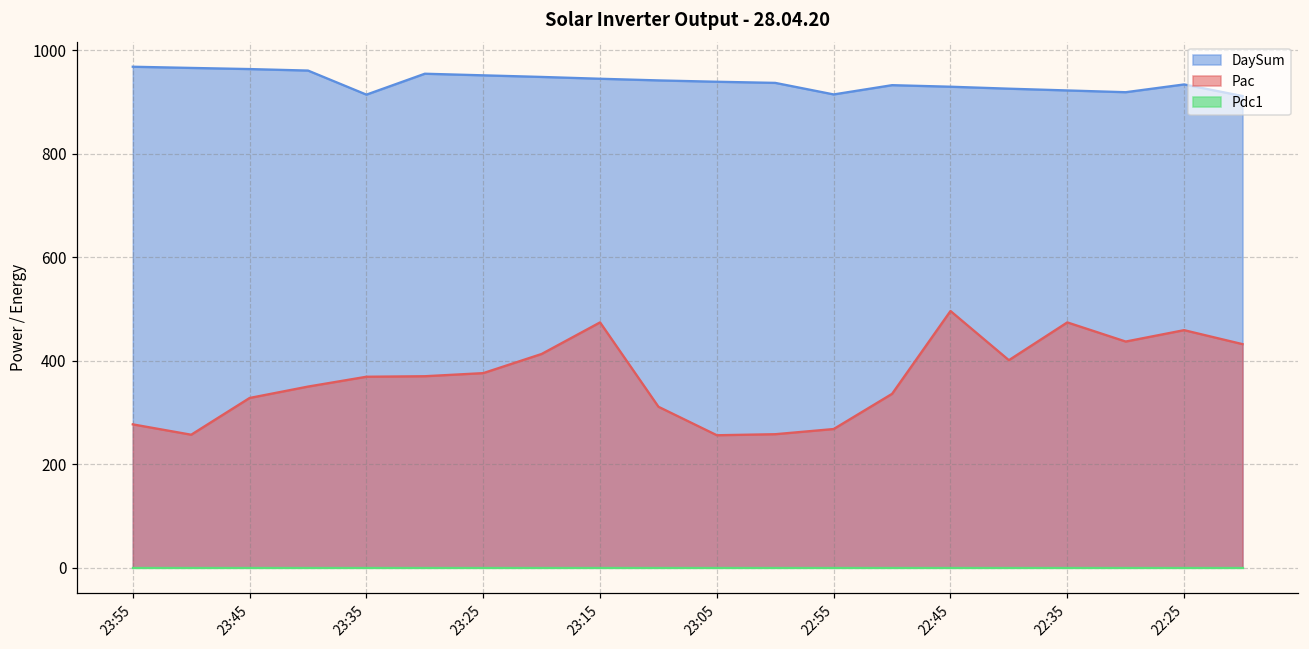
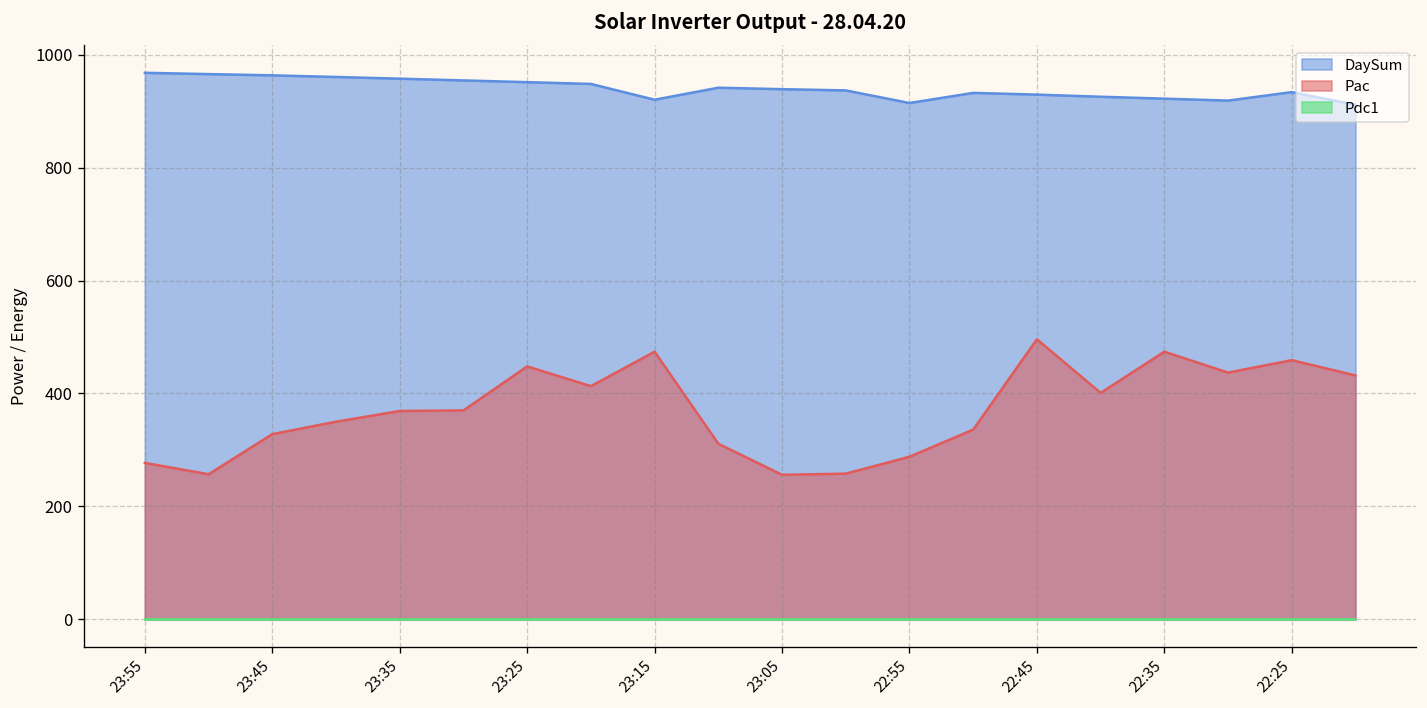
  {
    "DaySum": {
      "23:55": 970,
      "23:45": 960,
-     "23:35": 910,
+     "23:35": 960,
      "23:25": 950,
-     "23:15": 940,
+     "23:15": 920,
      "23:05": 940,
      "22:55": 910,
      "22:45": 930,
      "22:35": 920,
      "22:25": 930
    },
    "Pac": {
      "23:55": 280,
      "23:45": 330,
      "23:35": 370,
-     "23:25": 380,
+     "23:25": 450,
      "23:15": 470,
      "23:05": 260,
-     "22:55": 270,
+     "22:55": 290,
      "22:45": 500,
      "22:35": 470,
      "22:25": 460
    },
    "Pdc1": {
      "23:55": 0,
      "23:45": 0,
      "23:35": 0,
      "23:25": 0,
      "23:15": 0,
      "23:05": 0,
      "22:55": 0,
      "22:45": 0,
      "22:35": 0,
      "22:25": 0
    }
  }
